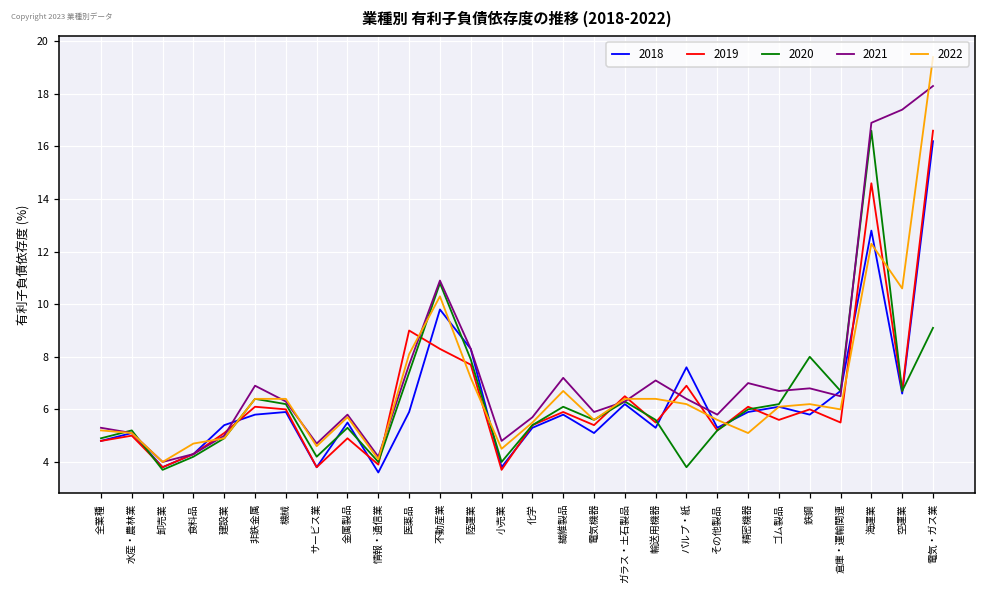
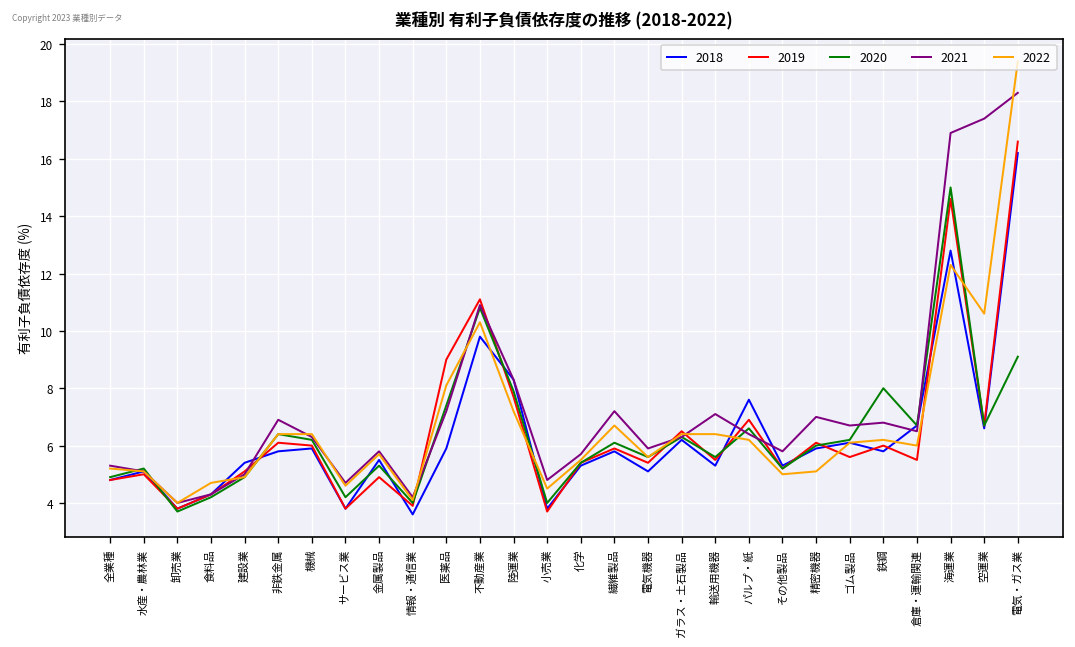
  {
    "2018": {
      "建設業": 5.4,
      "非鉄金属": 5.8,
      "金属製品": 5.5,
      "情報・通信業": 3.6,
      "医薬品": 5.9,
      "不動産業": 9.8,
      "電気機器": 5.1,
      "輸送用機器": 5.3,
      "パルプ・紙": 7.6,
      "鉄鋼": 5.8,
      "海運業": 12.8,
      "電気・ガス業": 16.2
    },
    "2019": {
      "非鉄金属": 6.1,
      "金属製品": 4.9,
      "医薬品": 9.0,
-     "不動産業": 8.3,
+     "不動産業": 11.1,
      "陸運業": 7.7,
      "電気機器": 5.4,
      "パルプ・紙": 6.9,
      "ゴム製品": 5.6,
      "鉄鋼": 6.0,
      "倉庫・運輸関連": 5.5,
      "海運業": 14.6,
      "電気・ガス業": 16.6
    },
    "2020": {
      "サービス業": 4.2,
      "金属製品": 5.3,
      "医薬品": 7.4,
      "陸運業": 7.9,
      "小売業": 4.0,
      "繊維製品": 6.1,
-     "パルプ・紙": 3.8,
+     "パルプ・紙": 6.6,
      "鉄鋼": 8.0,
-     "海運業": 16.6,
+     "海運業": 15.0,
      "電気・ガス業": 9.1
    },
    "2021": {
      "非鉄金属": 6.9,
-     "医薬品": 7.7,
+     "医薬品": 7.2,
      "小売業": 4.8,
      "化学": 5.7,
      "繊維製品": 7.2,
      "電気機器": 5.9,
      "輸送用機器": 7.1,
      "パルプ・紙": 6.4,
      "その他製品": 5.8,
      "精密機器": 7.0,
      "ゴム製品": 6.7,
      "鉄鋼": 6.8,
      "倉庫・運輸関連": 6.5,
      "海運業": 16.9,
      "空運業": 17.4,
      "電気・ガス業": 18.3
    },
    "2022": {
      "食料品": 4.7,
      "医薬品": 8.1,
      "不動産業": 10.3,
      "陸運業": 7.2,
      "小売業": 4.5,
      "繊維製品": 6.7,
      "輸送用機器": 6.4,
      "パルプ・紙": 6.2,
-     "その他製品": 5.6,
+     "その他製品": 5.0,
      "精密機器": 5.1,
      "鉄鋼": 6.2,
      "倉庫・運輸関連": 6.0,
      "海運業": 12.3,
      "空運業": 10.6
    }
  }
